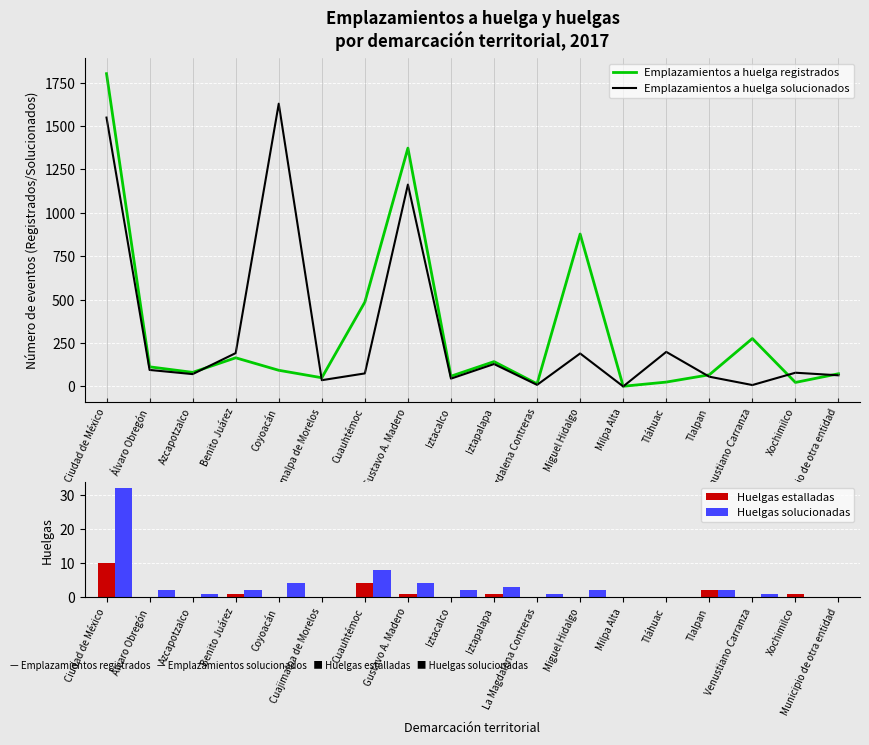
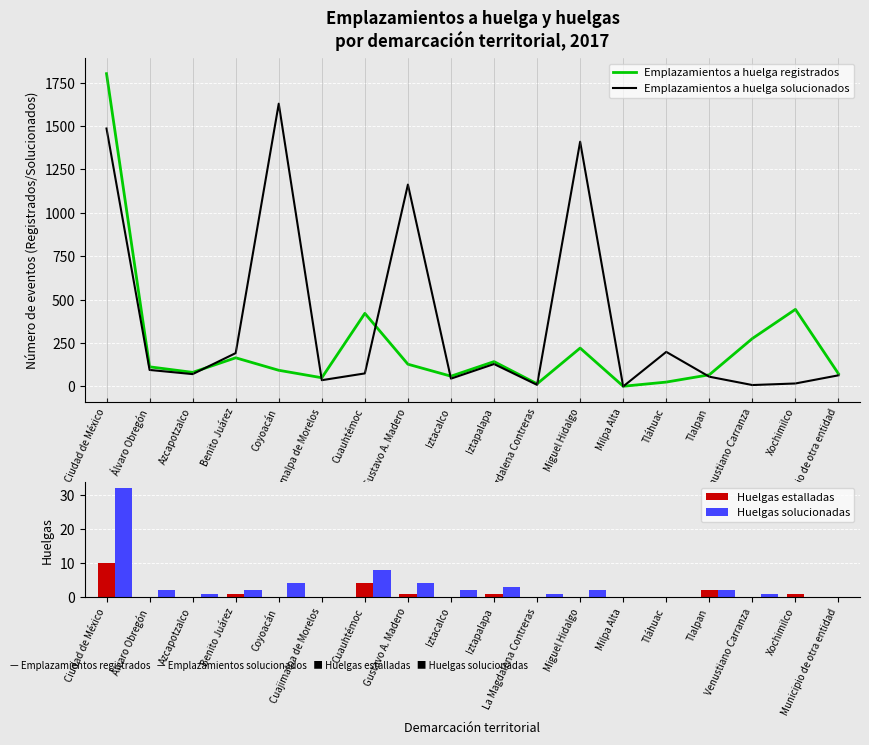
  {
    "Emplazamientos a huelga y huelgas por demarcación territorial, 2017": {
      "Emplazamientos a huelga registrados": {
        "Ciudad de México": 1800,
        "Álvaro Obregón": 110,
        "Benito Juárez": 170,
        "Coyoacán": 90,
-       "Cuauhtémoc": 490,
-       "Gustavo A. Madero": 1370,
-       "Miguel Hidalgo": 880,
+       "Cuauhtémoc": 420,
+       "Gustavo A. Madero": 130,
+       "Miguel Hidalgo": 220,
        "Tláhuac": 30,
        "Venustiano Carranza": 280,
-       "Xochimilco": 20
+       "Xochimilco": 440
      },
      "Emplazamientos a huelga solucionados": {
-       "Ciudad de México": 1550,
+       "Ciudad de México": 1490,
        "Álvaro Obregón": 100,
        "Benito Juárez": 190,
        "Coyoacán": 1630,
        "Cuauhtémoc": 80,
        "Gustavo A. Madero": 1160,
-       "Miguel Hidalgo": 190,
+       "Miguel Hidalgo": 1410,
        "Tláhuac": 200,
        "Venustiano Carranza": 10,
-       "Xochimilco": 80
+       "Xochimilco": 20
      }
    }
  }
